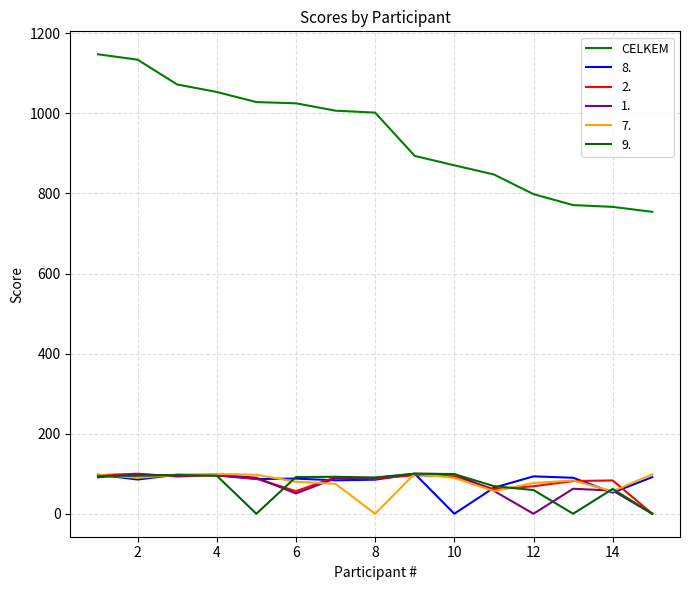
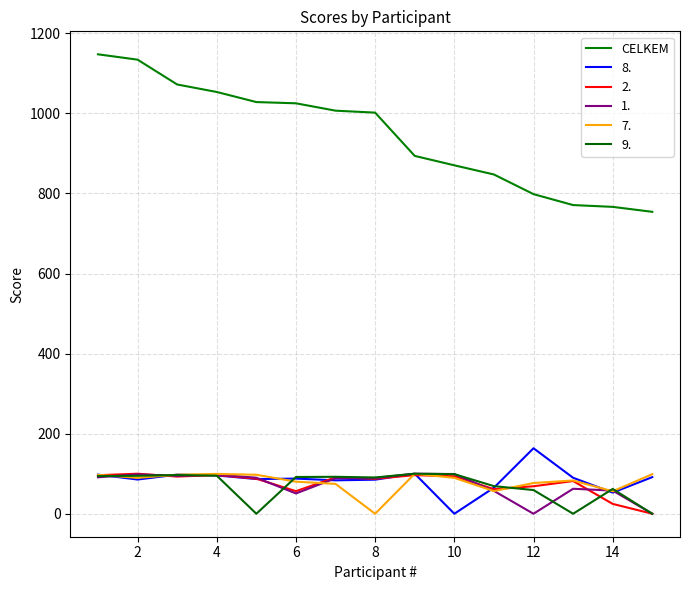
  {
    "8.": {
      "10": 0,
-     "12": 90
+     "12": 160
    },
    "2.": {
      "12": 70,
-     "14": 80
+     "14": 20
    },
    "1.": {
      "12": 0
    },
    "7.": {
      "6": 80,
      "8": 0,
      "12": 80
    }
  }
